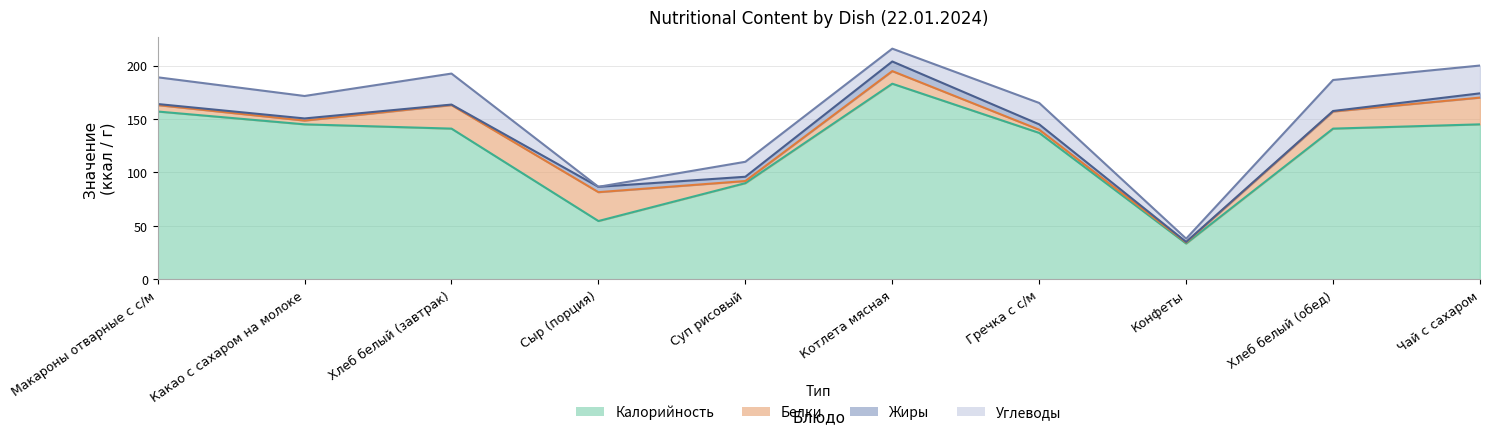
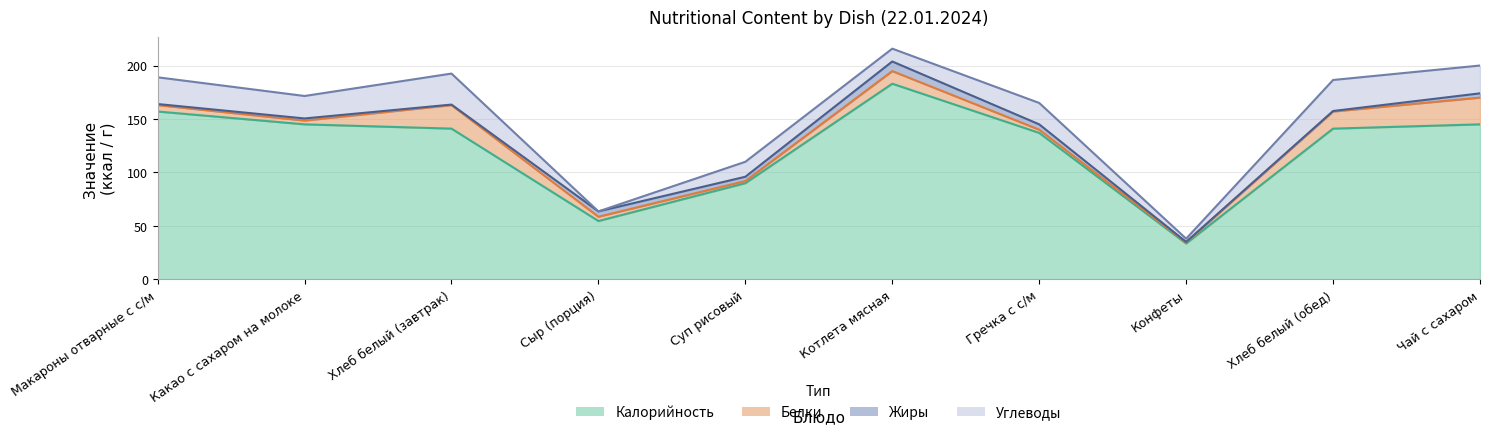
  {
    "Белки": {
-     "Сыр (порция)": 27,
+     "Сыр (порция)": 4,
      "Котлета мясная": 12,
      "Гречка с с/м": 3,
      "Чай с сахаром": 25
    }
  }
